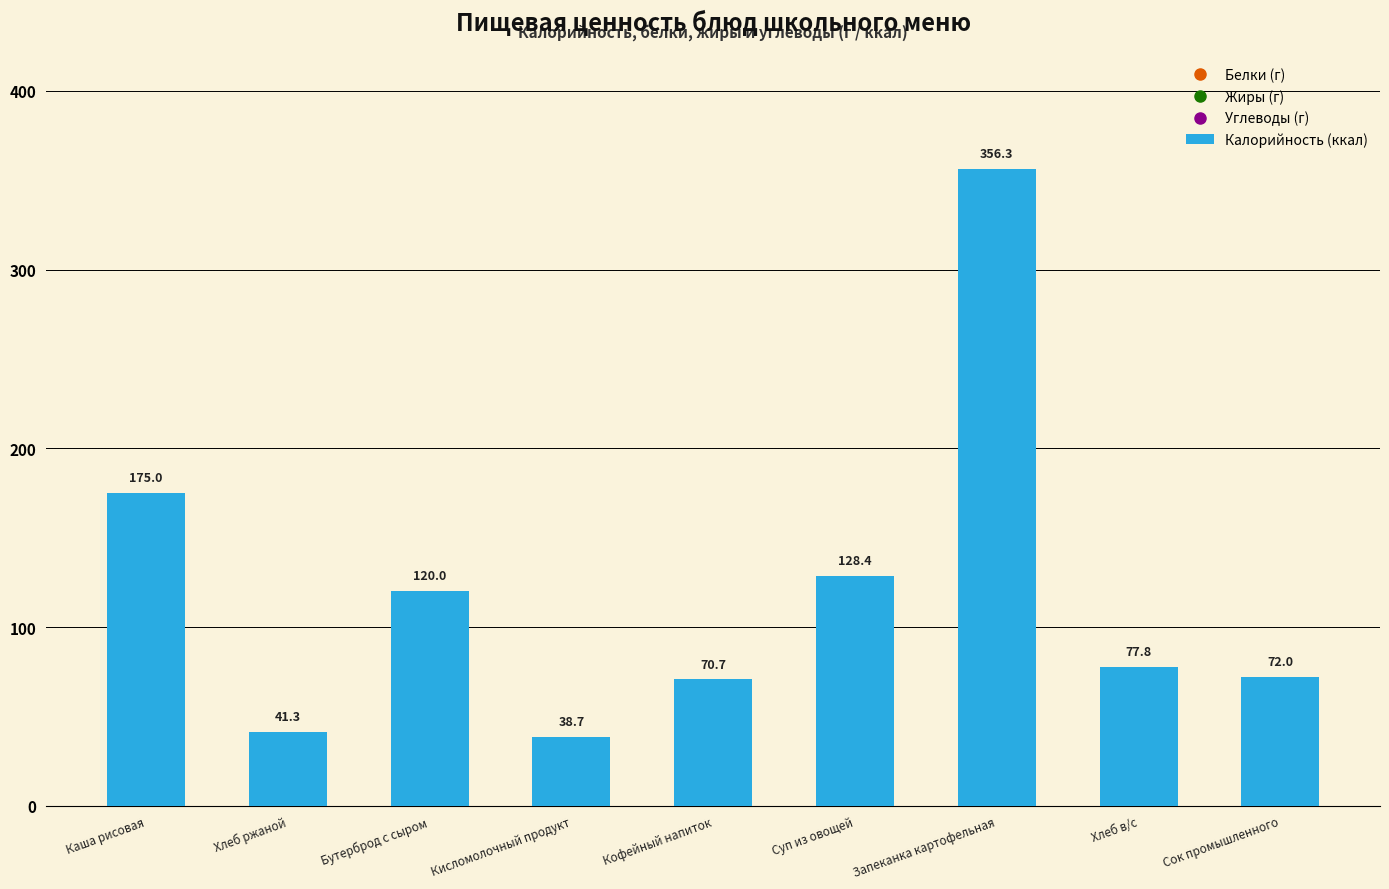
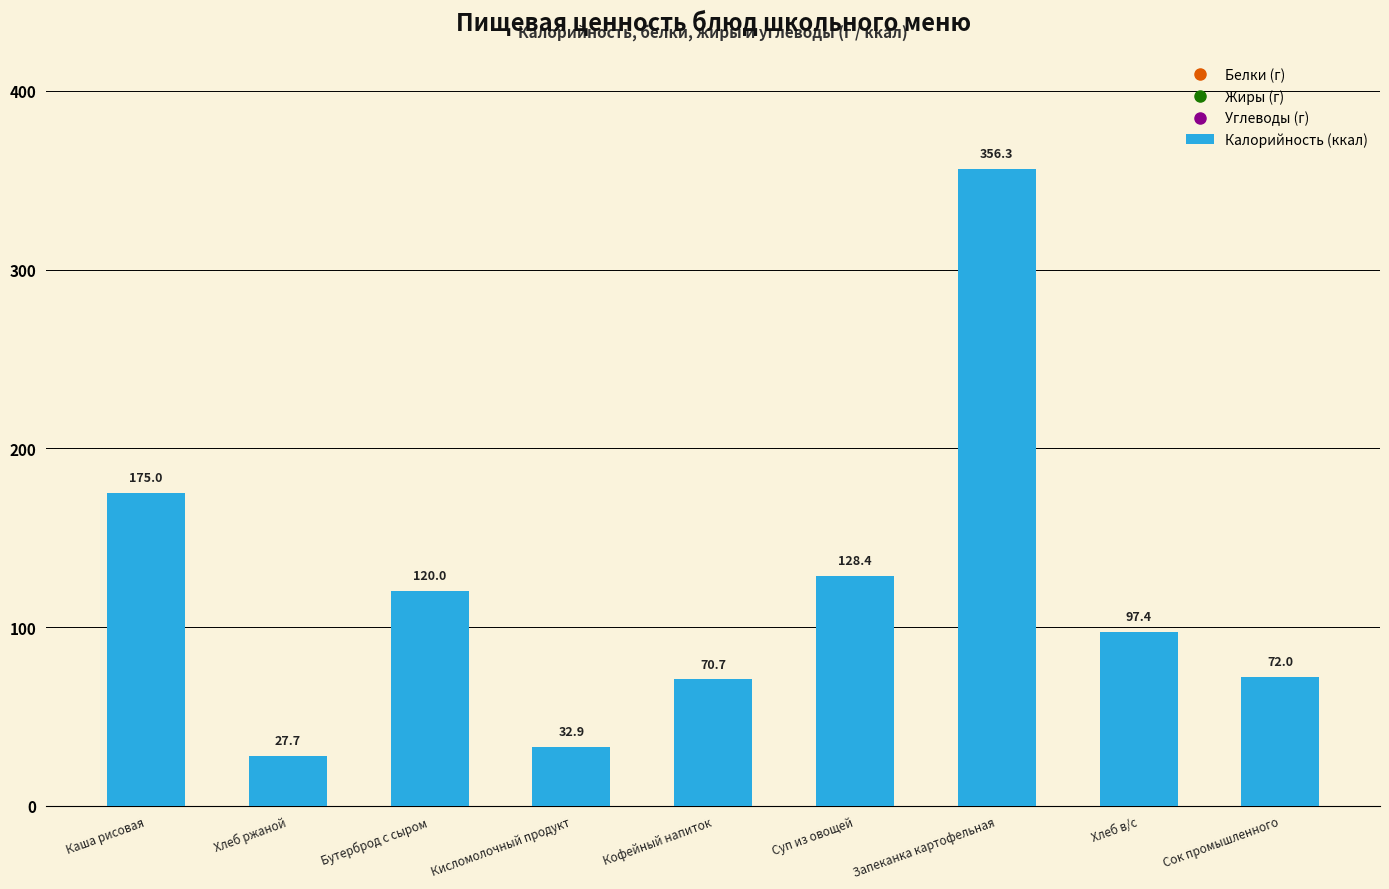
  {
    "Каша рисовая": 175.0,
-   "Хлеб ржаной": 41.3,
+   "Хлеб ржаной": 27.7,
    "Бутерброд с сыром": 120.0,
-   "Кисломолочный продукт": 38.7,
+   "Кисломолочный продукт": 32.9,
    "Кофейный напиток": 70.7,
    "Суп из овощей": 128.4,
    "Запеканка картофельная": 356.3,
-   "Хлеб в/с": 77.8,
+   "Хлеб в/с": 97.4,
    "Сок промышленного": 72.0
  }
